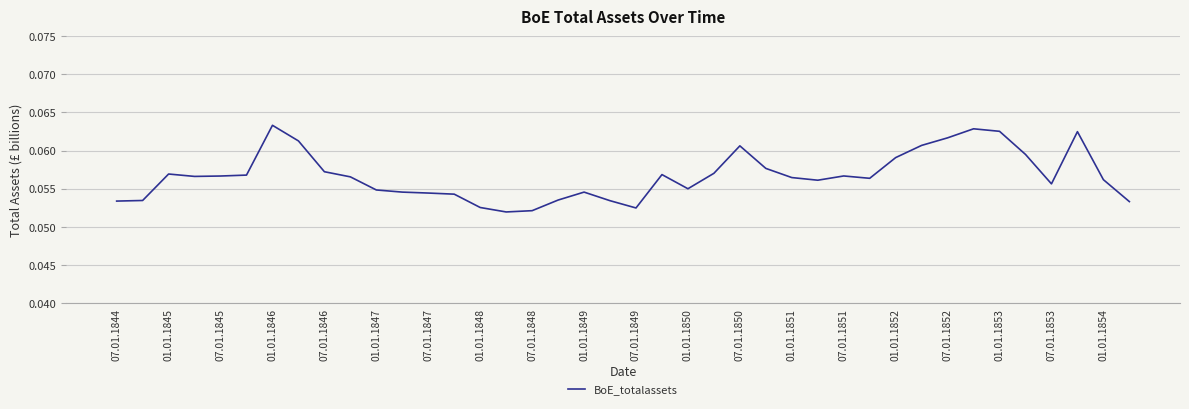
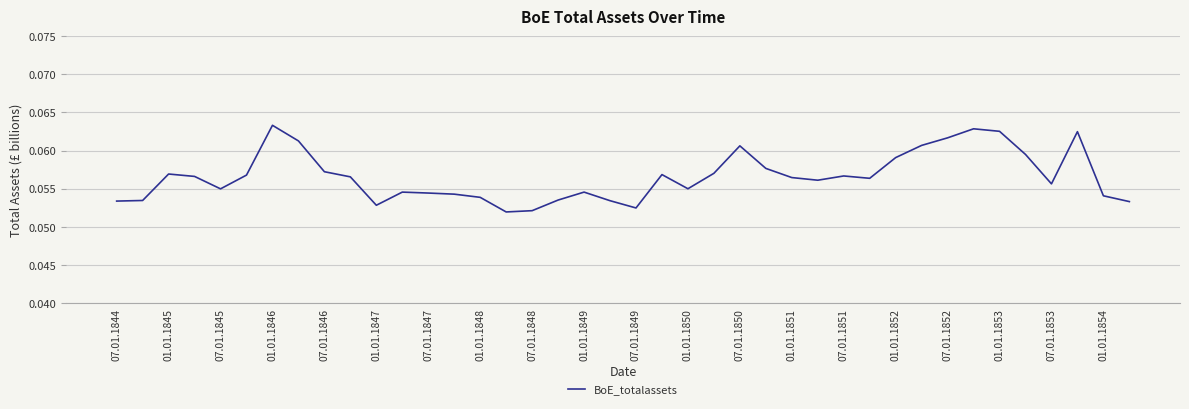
  {
    "07.01.1844": 0.053,
    "01.01.1845": 0.057,
-   "07.01.1845": 0.057,
+   "07.01.1845": 0.055,
    "01.01.1846": 0.063,
    "07.01.1846": 0.057,
-   "01.01.1847": 0.055,
+   "01.01.1847": 0.053,
    "07.01.1847": 0.054,
-   "01.01.1848": 0.053,
+   "01.01.1848": 0.054,
    "07.01.1848": 0.052,
    "01.01.1849": 0.055,
    "07.01.1849": 0.052,
    "01.01.1850": 0.055,
    "07.01.1850": 0.061,
    "01.01.1851": 0.056,
    "07.01.1851": 0.057,
    "01.01.1852": 0.059,
    "07.01.1852": 0.062,
    "01.01.1853": 0.063,
    "07.01.1853": 0.056,
-   "01.01.1854": 0.056
+   "01.01.1854": 0.054
  }
